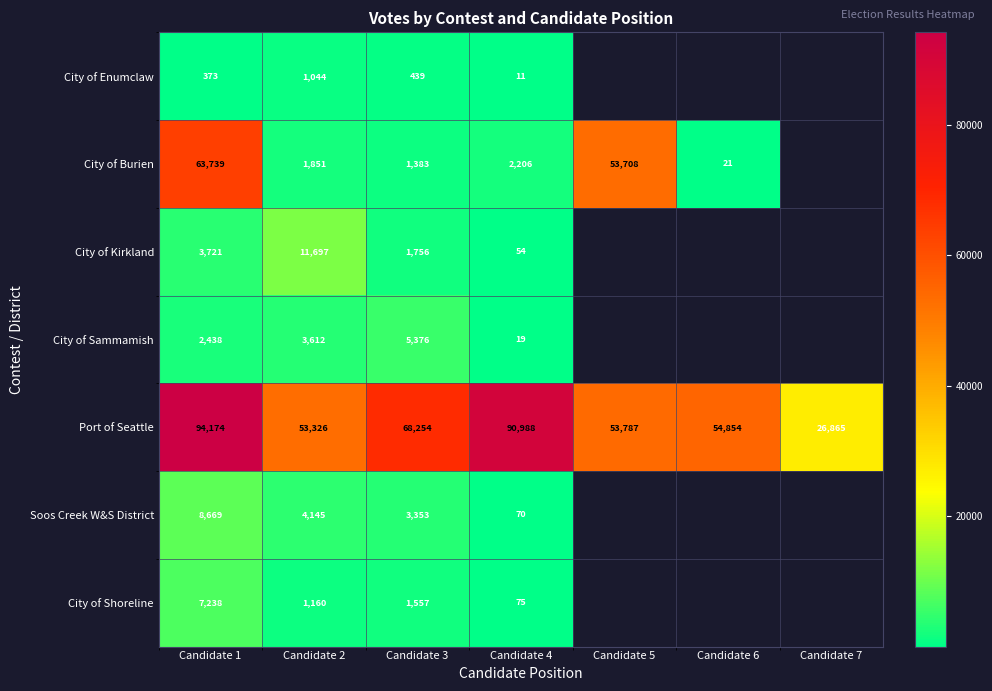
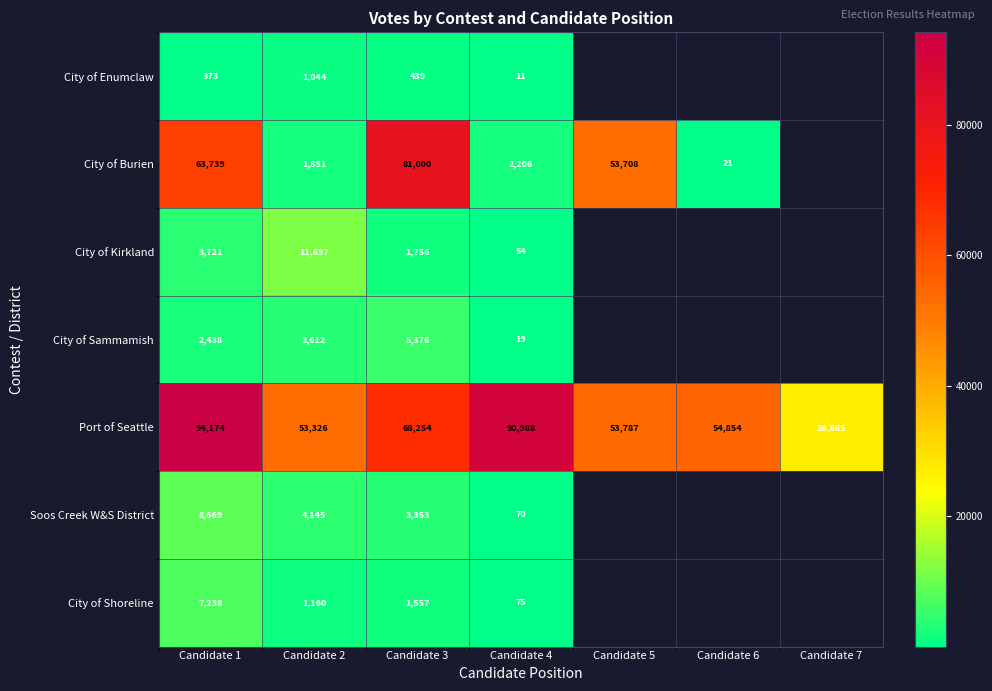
  {
    "City of Enumclaw": {
      "Candidate 1": "373",
      "Candidate 2": "1,044",
      "Candidate 3": "439",
      "Candidate 4": "11"
    },
    "City of Burien": {
      "Candidate 1": "63,739",
      "Candidate 2": "1,851",
-     "Candidate 3": "1,383",
+     "Candidate 3": "81,000",
      "Candidate 4": "2,206",
      "Candidate 5": "53,708",
      "Candidate 6": "21"
    },
    "City of Kirkland": {
      "Candidate 1": "3,721",
      "Candidate 2": "11,697",
      "Candidate 3": "1,756",
      "Candidate 4": "54"
    },
    "City of Sammamish": {
      "Candidate 1": "2,438",
      "Candidate 2": "3,612",
      "Candidate 3": "5,376",
      "Candidate 4": "19"
    },
    "Port of Seattle": {
      "Candidate 1": "94,174",
      "Candidate 2": "53,326",
      "Candidate 3": "68,254",
      "Candidate 4": "90,988",
      "Candidate 5": "53,787",
      "Candidate 6": "54,854",
      "Candidate 7": "26,865"
    },
    "Soos Creek W&S District": {
      "Candidate 1": "8,669",
      "Candidate 2": "4,145",
      "Candidate 3": "3,353",
      "Candidate 4": "70"
    },
    "City of Shoreline": {
      "Candidate 1": "7,238",
      "Candidate 2": "1,160",
      "Candidate 3": "1,557",
      "Candidate 4": "75"
    }
  }
